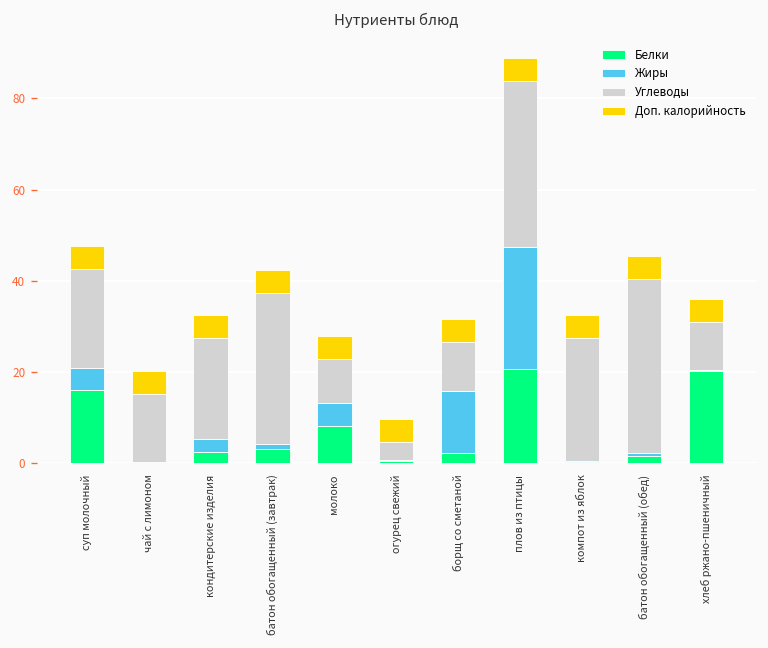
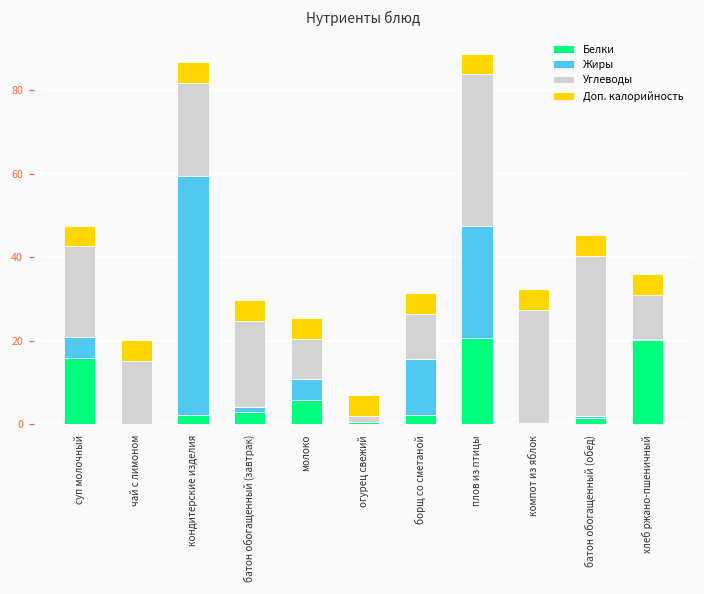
  {
    "Белки": {
      "суп молочный": 16,
      "кондитерские изделия": 2,
      "батон обогащенный (завтрак)": 3,
-     "молоко": 8,
+     "молоко": 6,
      "борщ со сметаной": 2,
      "плов из птицы": 21,
      "батон обогащенный (обед)": 2,
      "хлеб ржано-пшеничный": 20
    },
    "Жиры": {
      "суп молочный": 5,
      "чай с лимоном": 0,
-     "кондитерские изделия": 3,
+     "кондитерские изделия": 57,
      "батон обогащенный (завтрак)": 1,
      "молоко": 5,
      "борщ со сметаной": 14,
      "плов из птицы": 27
    },
    "Углеводы": {
      "суп молочный": 22,
      "чай с лимоном": 15,
      "кондитерские изделия": 22,
-     "батон обогащенный (завтрак)": 33,
+     "батон обогащенный (завтрак)": 21,
      "молоко": 10,
-     "огурец свежий": 4,
+     "огурец свежий": 2,
      "борщ со сметаной": 11,
      "плов из птицы": 36,
      "компот из яблок": 27,
      "батон обогащенный (обед)": 38,
      "хлеб ржано-пшеничный": 11
    },
    "Доп. калорийность": {
      "суп молочный": 5,
      "чай с лимоном": 5,
      "кондитерские изделия": 5,
      "батон обогащенный (завтрак)": 5,
      "молоко": 5,
      "огурец свежий": 5,
      "борщ со сметаной": 5,
      "плов из птицы": 5,
      "компот из яблок": 5,
      "батон обогащенный (обед)": 5,
      "хлеб ржано-пшеничный": 5
    }
  }
